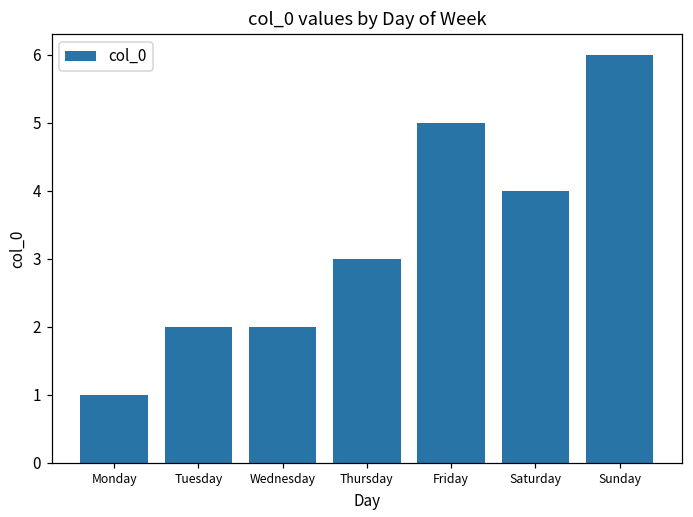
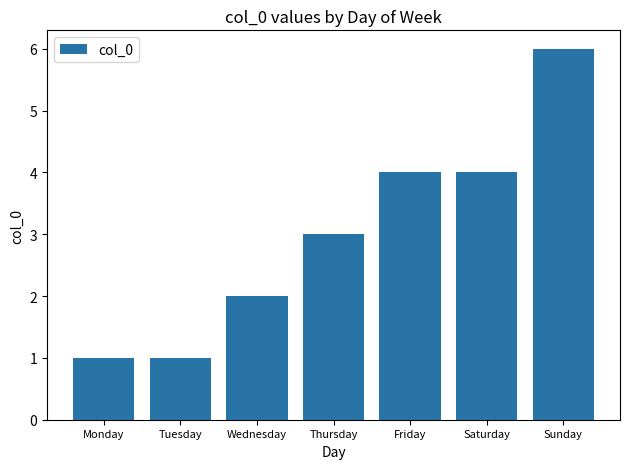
  {
    "Monday": 1,
-   "Tuesday": 2,
+   "Tuesday": 1,
    "Wednesday": 2,
    "Thursday": 3,
-   "Friday": 5,
+   "Friday": 4,
    "Saturday": 4,
    "Sunday": 6
  }
